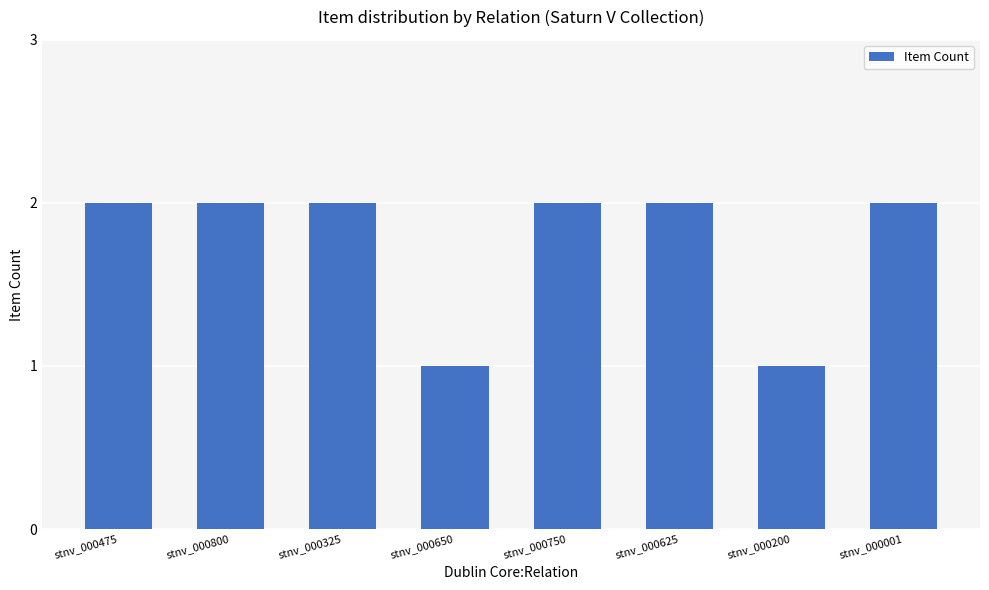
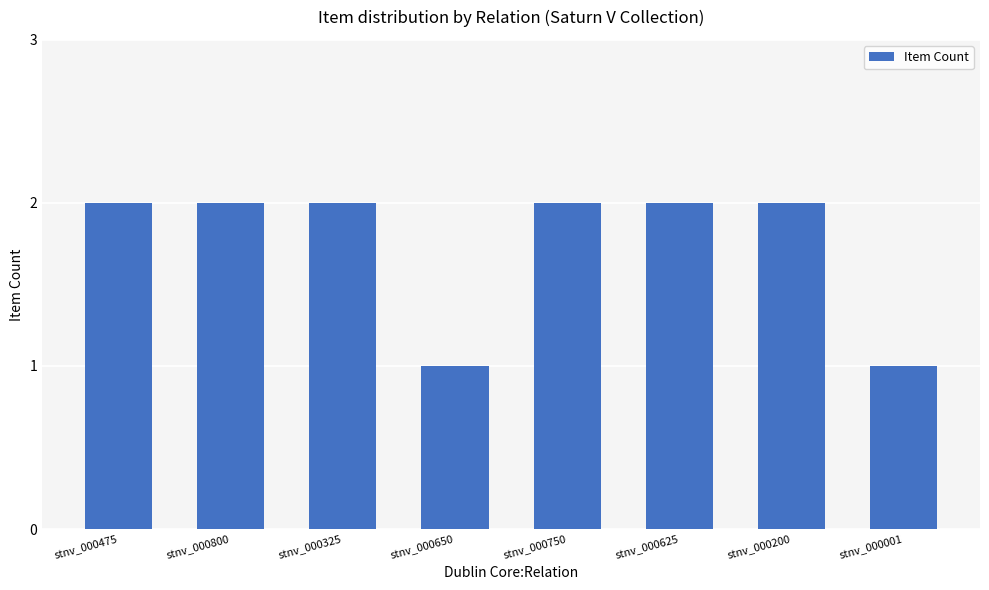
  {
    "stnv_000475": 2,
    "stnv_000800": 2,
    "stnv_000325": 2,
    "stnv_000650": 1,
    "stnv_000750": 2,
    "stnv_000625": 2,
-   "stnv_000200": 1,
-   "stnv_000001": 2
+   "stnv_000200": 2,
+   "stnv_000001": 1
  }
